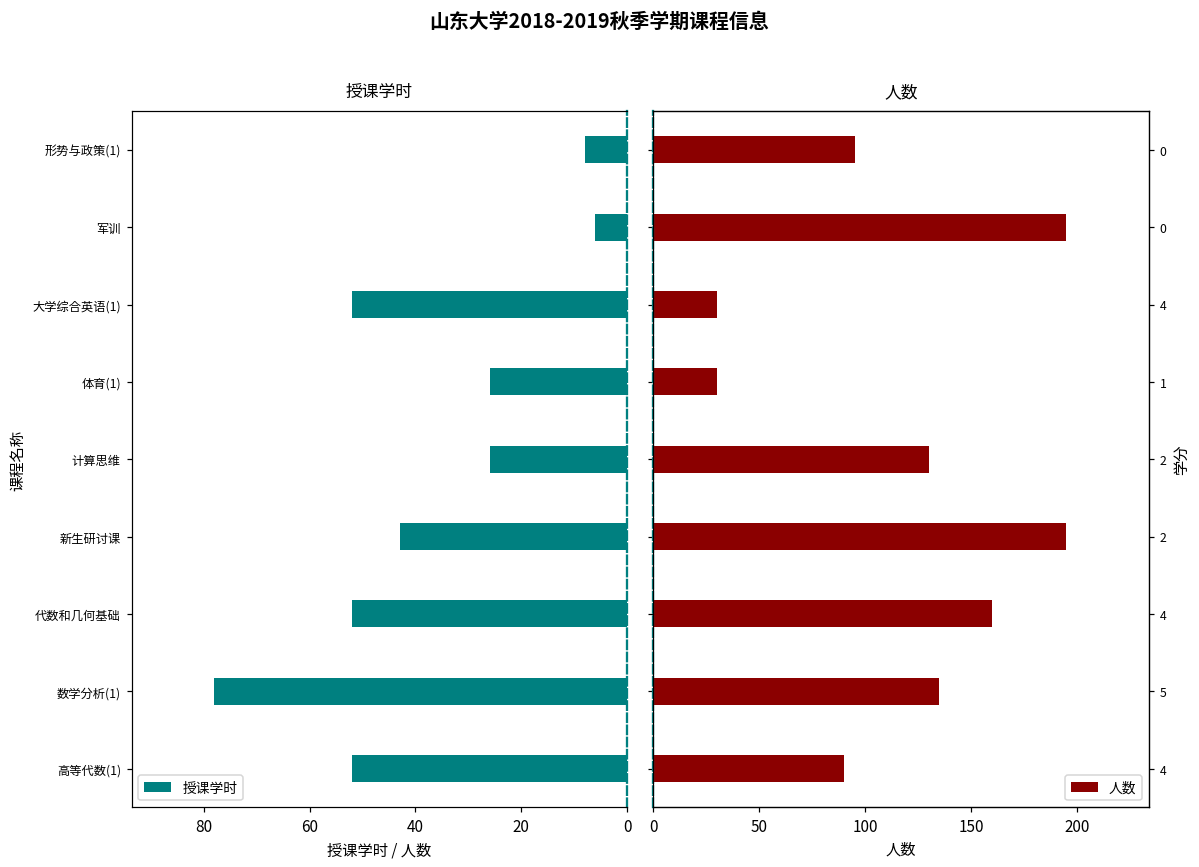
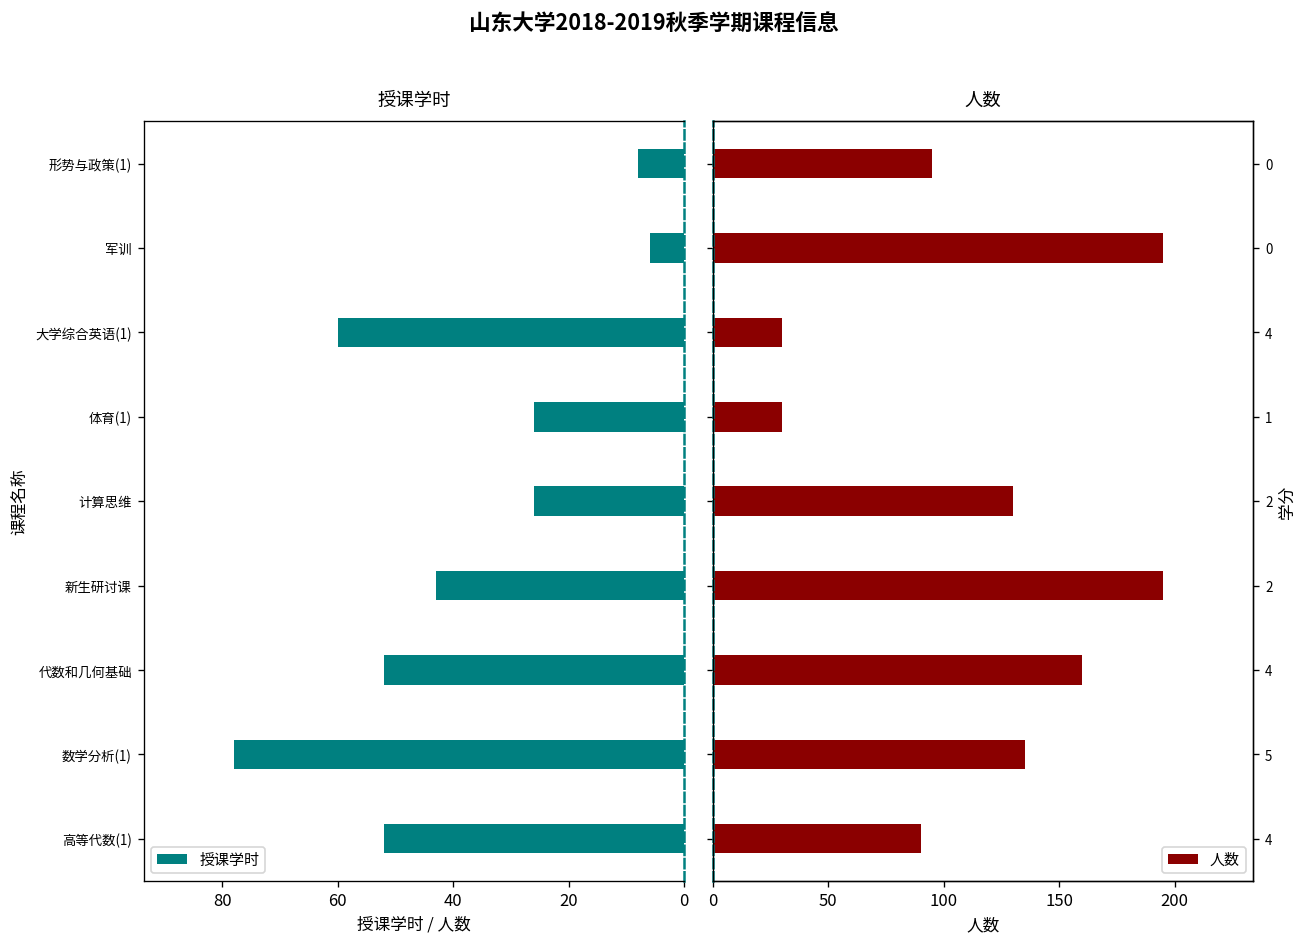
  {
    "授课学时": {
      "形势与政策(1)": 8,
      "军训": 6,
-     "大学综合英语(1)": 52,
+     "大学综合英语(1)": 60,
      "体育(1)": 26,
      "计算思维": 26,
      "新生研讨课": 43,
      "代数和几何基础": 52,
      "数学分析(1)": 78,
      "高等代数(1)": 52
    },
    "人数": {
      "1": 30,
      "5": 135
    }
  }
